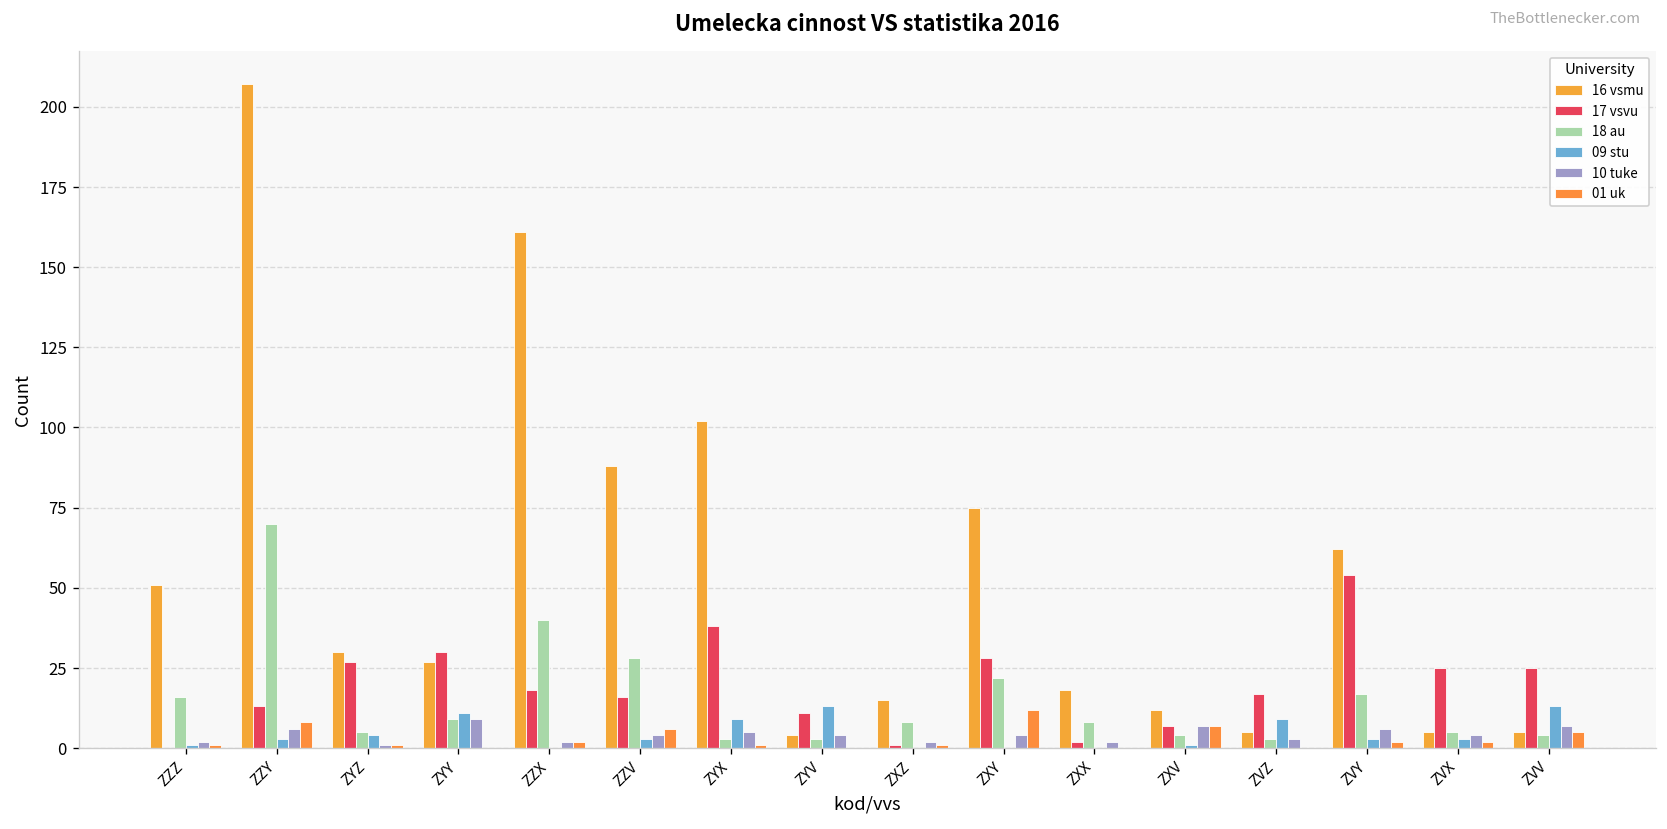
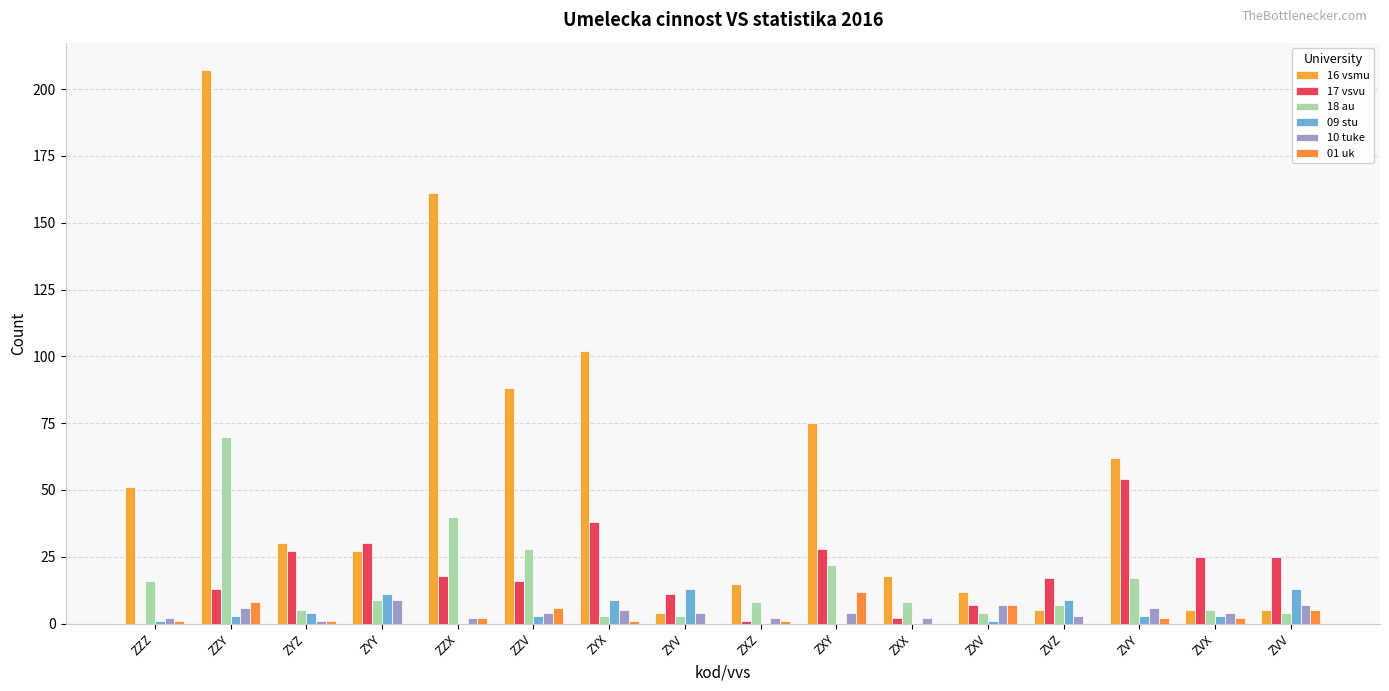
  {
    "17 vsvu": {
      "ZZZ": 0,
      "ZZY": 13,
      "ZYZ": 27,
      "ZYY": 30,
      "ZZX": 18,
      "ZZV": 16,
      "ZYX": 38,
      "ZYV": 11,
      "ZXZ": 1,
      "ZXY": 28,
      "ZXX": 2,
      "ZXV": 7,
      "ZVZ": 17,
      "ZVY": 54,
      "ZVX": 25,
      "ZVV": 25
    },
    "18 au": {
      "ZZZ": 16,
      "ZZY": 70,
      "ZYZ": 5,
      "ZYY": 9,
      "ZZX": 40,
      "ZZV": 28,
      "ZYX": 3,
      "ZYV": 3,
      "ZXZ": 8,
      "ZXY": 22,
      "ZXX": 8,
      "ZXV": 4,
-     "ZVZ": 3,
+     "ZVZ": 7,
      "ZVY": 17,
      "ZVX": 5,
      "ZVV": 4
    }
  }
